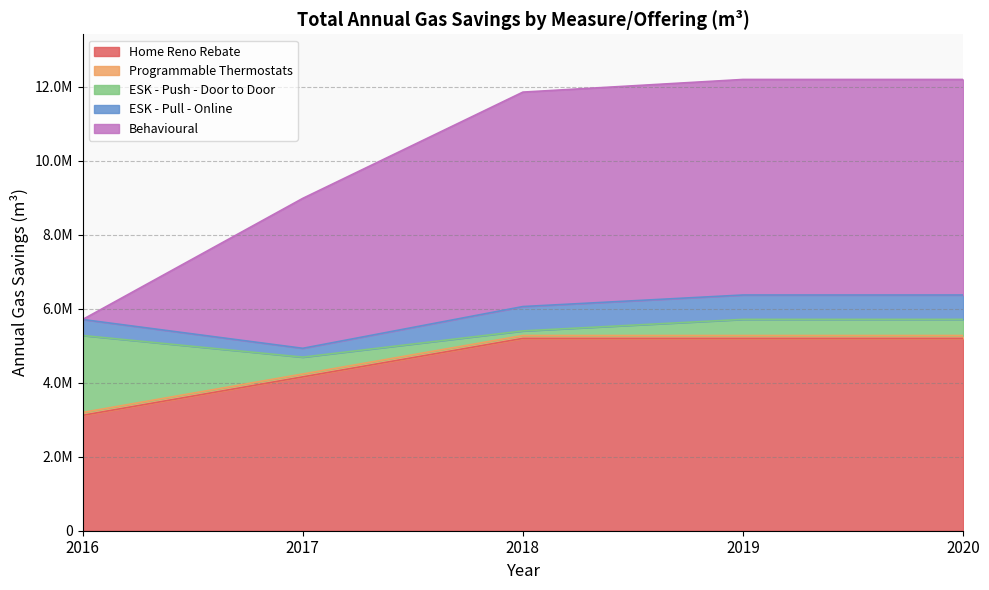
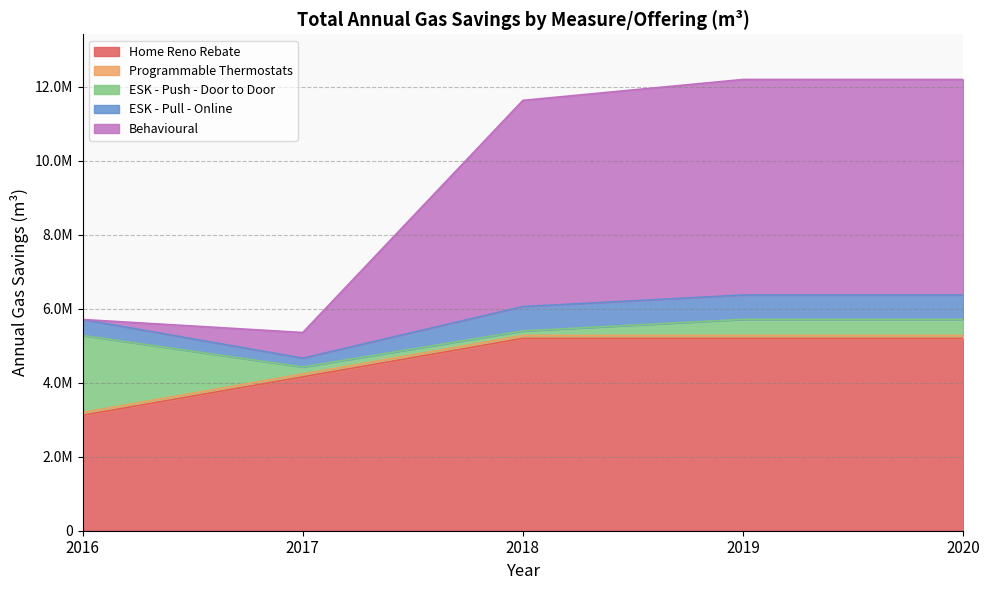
  {
    "Home Reno Rebate": {
      "2016": 3100000,
      "2017": 4200000,
      "2018": 5200000,
      "2019": 5200000,
      "2020": 5200000
    },
    "Programmable Thermostats": {
      "2016": 100000,
      "2017": 100000,
      "2018": 100000,
      "2019": 100000,
      "2020": 100000
    },
    "ESK - Push - Door to Door": {
      "2016": 2100000,
-     "2017": 500000,
+     "2017": 200000,
      "2018": 100000,
      "2019": 400000,
      "2020": 400000
    },
    "ESK - Pull - Online": {
      "2017": 200000,
      "2018": 700000,
      "2019": 700000,
      "2020": 700000
    },
    "Behavioural": {
-     "2017": 4100000,
-     "2018": 5800000,
+     "2017": 700000,
+     "2018": 5600000,
      "2019": 5800000,
      "2020": 5800000
    }
  }
